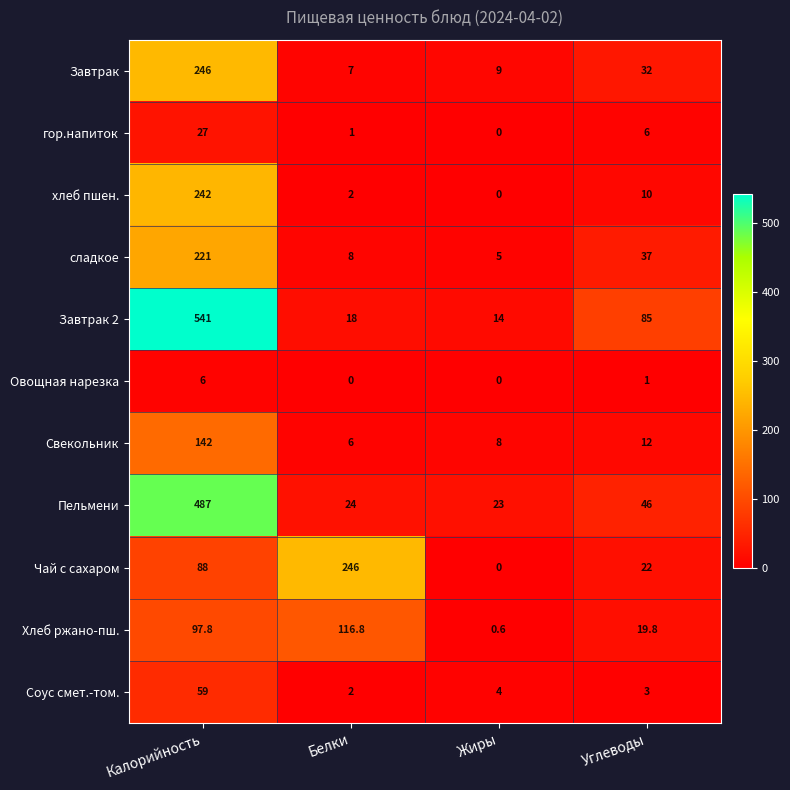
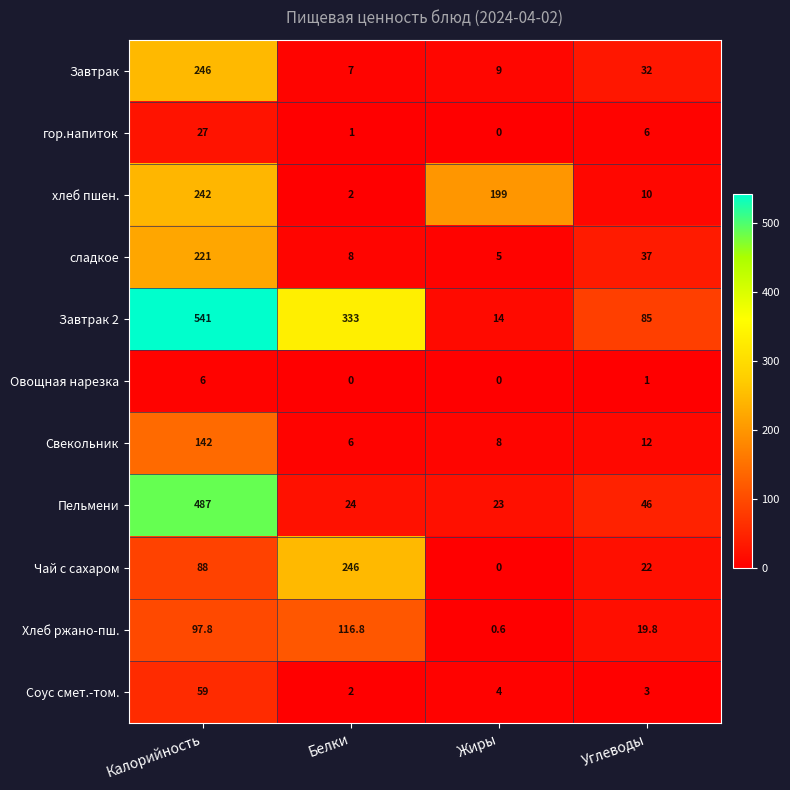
  {
    "Завтрак": {
      "Калорийность": 246,
      "Белки": 7,
      "Жиры": 9,
      "Углеводы": 32
    },
    "гор.напиток": {
      "Калорийность": 27,
      "Белки": 1,
      "Жиры": 0,
      "Углеводы": 6
    },
    "хлеб пшен.": {
      "Калорийность": 242,
      "Белки": 2,
-     "Жиры": 0,
+     "Жиры": 199,
      "Углеводы": 10
    },
    "сладкое": {
      "Калорийность": 221,
      "Белки": 8,
      "Жиры": 5,
      "Углеводы": 37
    },
    "Завтрак 2": {
      "Калорийность": 541,
-     "Белки": 18,
+     "Белки": 333,
      "Жиры": 14,
      "Углеводы": 85
    },
    "Овощная нарезка": {
      "Калорийность": 6,
      "Белки": 0,
      "Жиры": 0,
      "Углеводы": 1
    },
    "Свекольник": {
      "Калорийность": 142,
      "Белки": 6,
      "Жиры": 8,
      "Углеводы": 12
    },
    "Пельмени": {
      "Калорийность": 487,
      "Белки": 24,
      "Жиры": 23,
      "Углеводы": 46
    },
    "Чай с сахаром": {
      "Калорийность": 88,
      "Белки": 246,
      "Жиры": 0,
      "Углеводы": 22
    },
    "Хлеб ржано-пш.": {
      "Калорийность": 97.8,
      "Белки": 116.8,
      "Жиры": 0.6,
      "Углеводы": 19.8
    },
    "Соус смет.-том.": {
      "Калорийность": 59,
      "Белки": 2,
      "Жиры": 4,
      "Углеводы": 3
    }
  }
